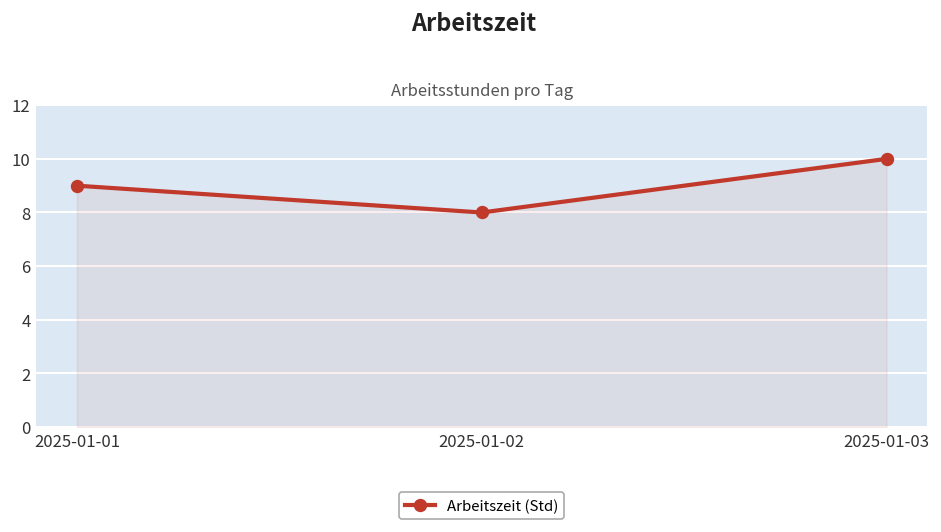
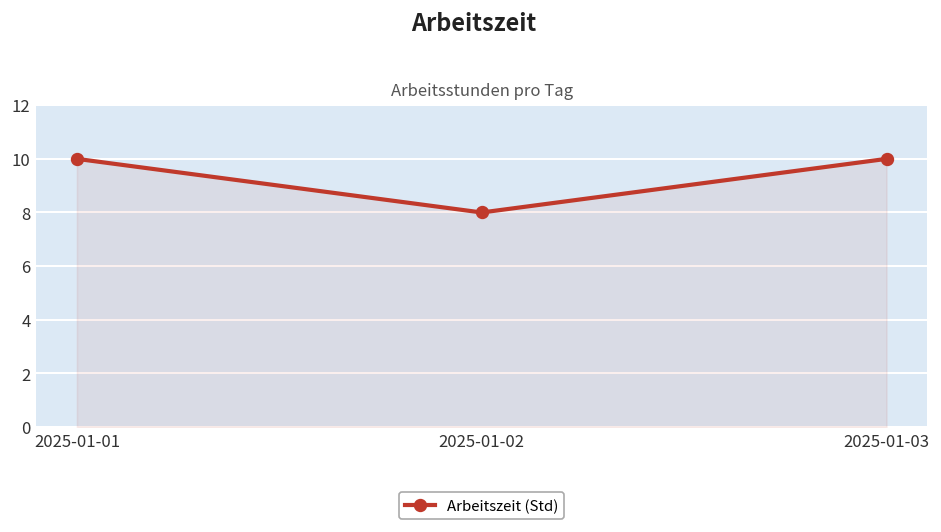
  {
-   "2025-01-01": 9,
+   "2025-01-01": 10,
    "2025-01-02": 8,
    "2025-01-03": 10
  }
